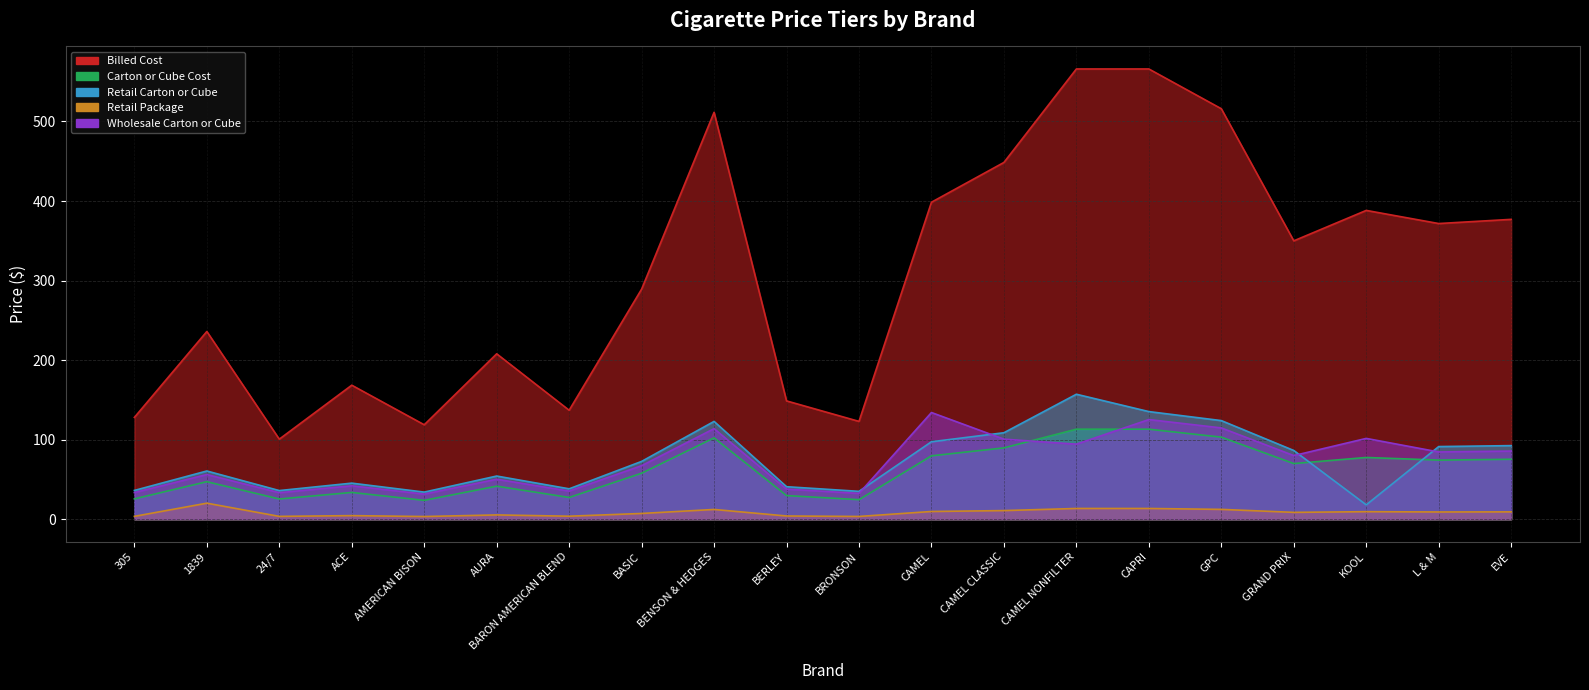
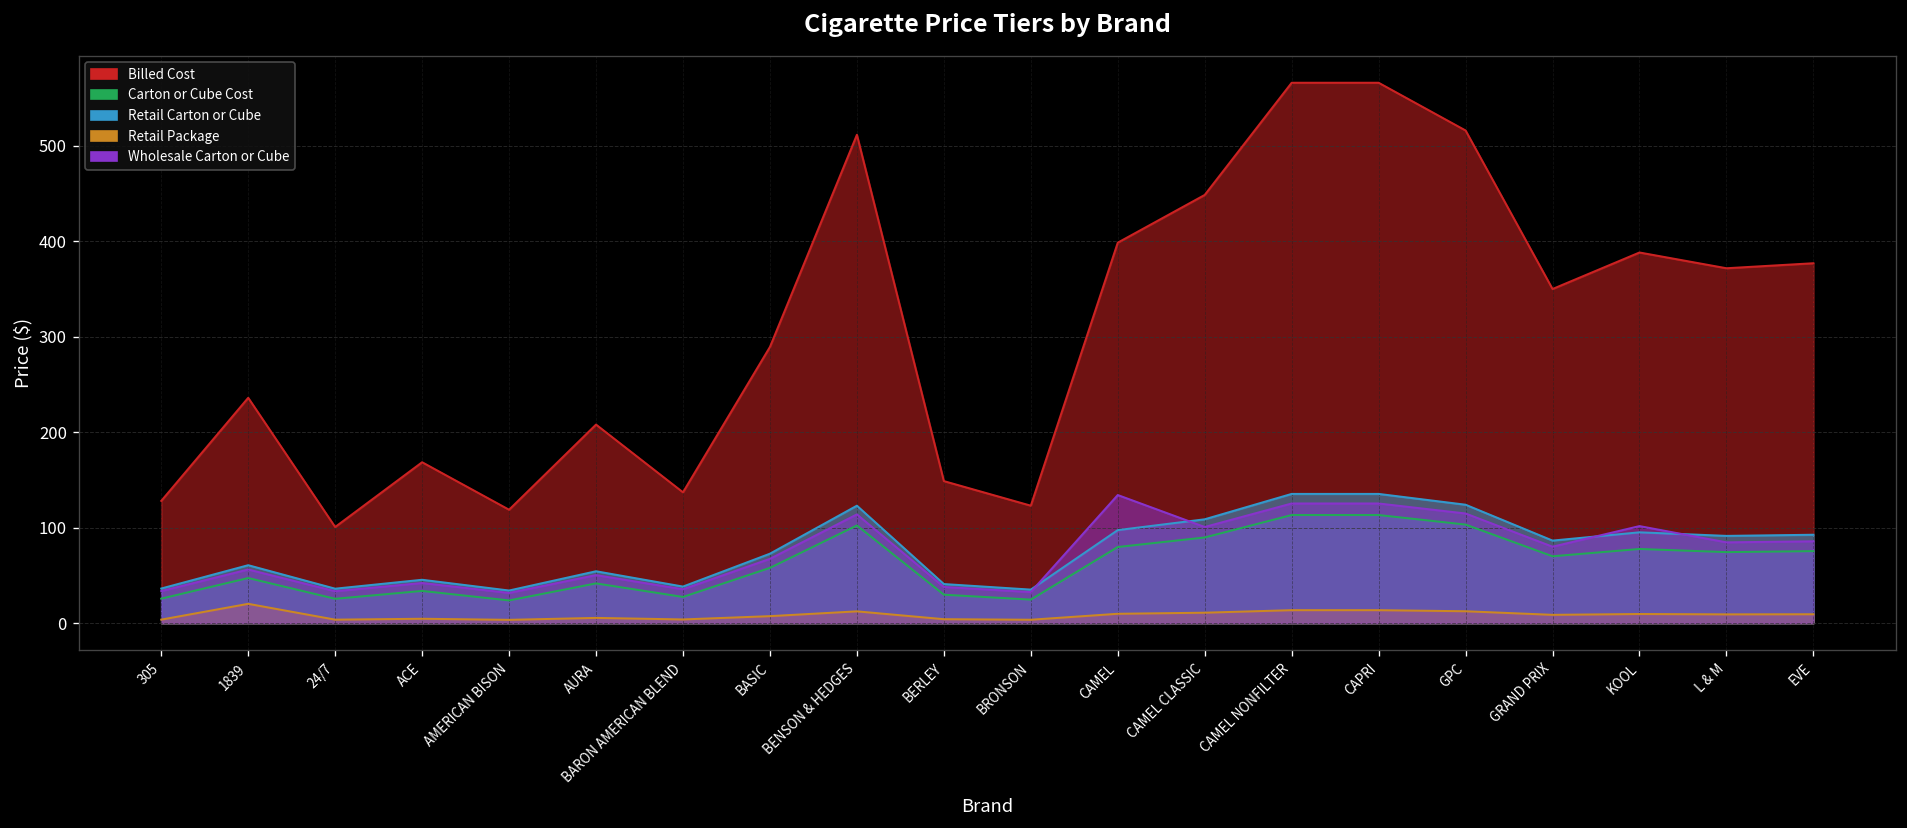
  {
    "Billed Cost": {
      "305": 130,
      "1839": 240,
      "24/7": 100,
      "ACE": 170,
      "AMERICAN BISON": 120,
      "AURA": 210,
      "BARON AMERICAN BLEND": 140,
      "BASIC": 290,
      "BENSON & HEDGES": 510,
      "BERLEY": 150,
      "BRONSON": 120,
      "CAMEL": 400,
      "CAMEL CLASSIC": 450,
      "CAMEL NONFILTER": 570,
      "CAPRI": 570,
      "GPC": 520,
      "GRAND PRIX": 350,
      "KOOL": 390,
      "L & M": 370,
      "EVE": 380
    },
    "Carton or Cube Cost": {
      "305": 30,
      "1839": 50,
      "24/7": 30,
      "ACE": 30,
      "AMERICAN BISON": 20,
      "AURA": 40,
      "BARON AMERICAN BLEND": 30,
      "BASIC": 60,
      "BENSON & HEDGES": 100,
      "BERLEY": 30,
      "BRONSON": 20,
      "CAMEL": 80,
      "CAMEL CLASSIC": 90,
      "CAMEL NONFILTER": 110,
      "CAPRI": 110,
      "GPC": 100,
      "GRAND PRIX": 70,
      "KOOL": 80,
      "L & M": 70,
      "EVE": 80
    },
    "Retail Carton or Cube": {
      "1839": 60,
      "ACE": 50,
      "AURA": 50,
      "BASIC": 70,
      "BENSON & HEDGES": 120,
      "CAMEL": 100,
      "CAMEL CLASSIC": 110,
-     "CAMEL NONFILTER": 160,
+     "CAMEL NONFILTER": 140,
      "CAPRI": 140,
      "GPC": 120,
      "GRAND PRIX": 90,
-     "KOOL": 20,
+     "KOOL": 100,
      "L & M": 90,
      "EVE": 90
    },
    "Retail Package": {
      "305": 0,
      "1839": 20,
      "24/7": 0,
      "ACE": 0,
      "AMERICAN BISON": 0,
      "AURA": 10,
      "BARON AMERICAN BLEND": 0,
      "BASIC": 10,
      "BENSON & HEDGES": 10,
      "BERLEY": 0,
      "BRONSON": 0,
      "CAMEL": 10,
      "CAMEL CLASSIC": 10,
      "CAMEL NONFILTER": 10,
      "CAPRI": 10,
      "GPC": 10,
      "GRAND PRIX": 10,
      "KOOL": 10,
      "L & M": 10,
      "EVE": 10
    },
    "Wholesale Carton or Cube": {
      "1839": 60,
      "ACE": 40,
      "AURA": 50,
      "BASIC": 70,
      "BENSON & HEDGES": 110,
      "CAMEL": 130,
      "CAMEL CLASSIC": 100,
-     "CAMEL NONFILTER": 90,
+     "CAMEL NONFILTER": 130,
      "CAPRI": 130,
      "GPC": 110,
      "GRAND PRIX": 80,
      "KOOL": 100,
      "L & M": 80,
      "EVE": 90
    }
  }
